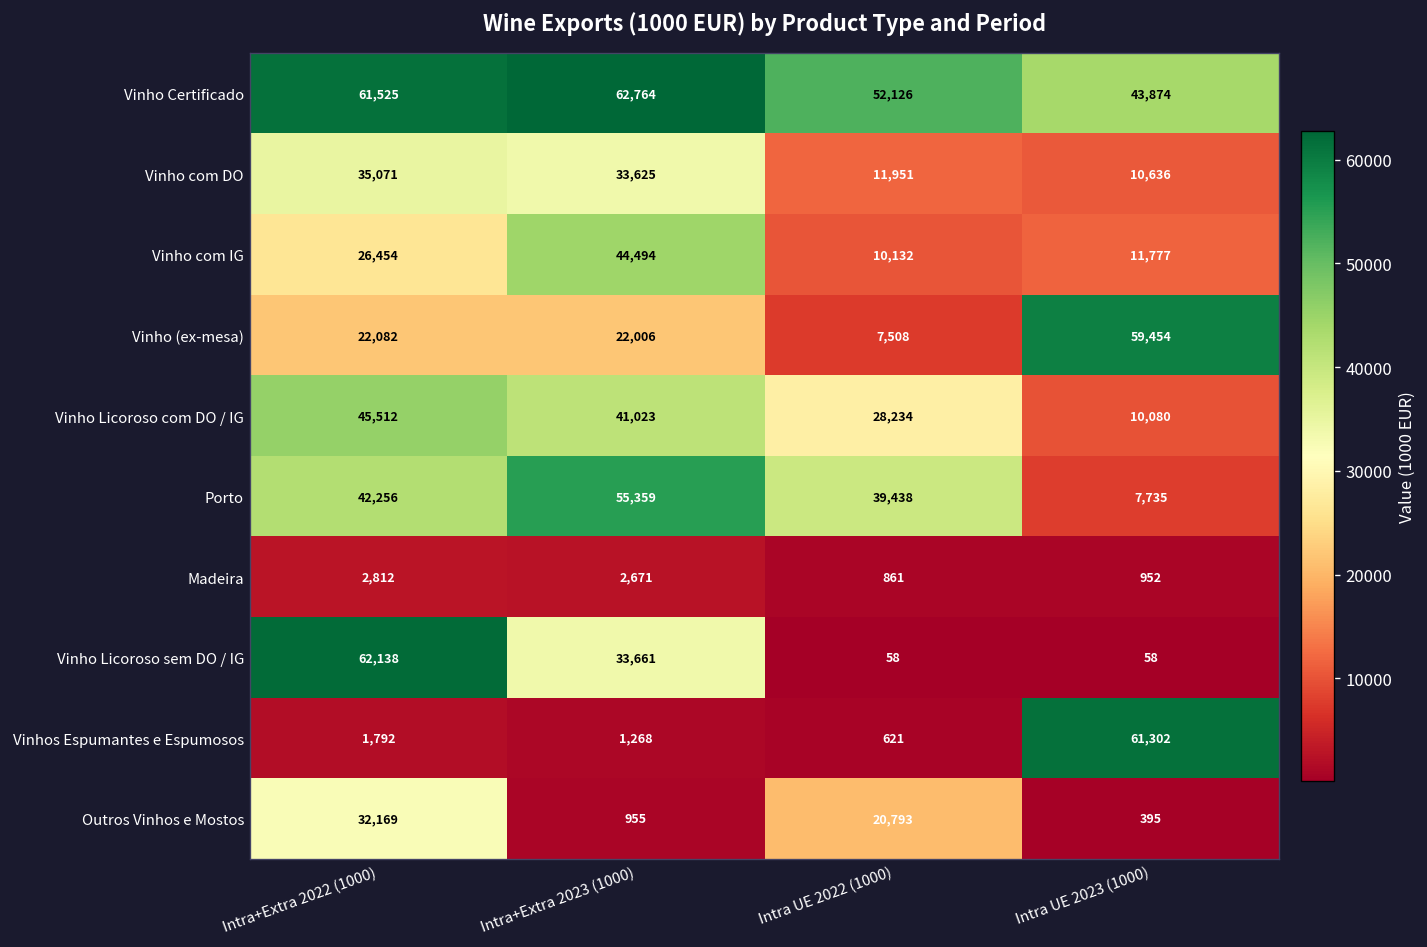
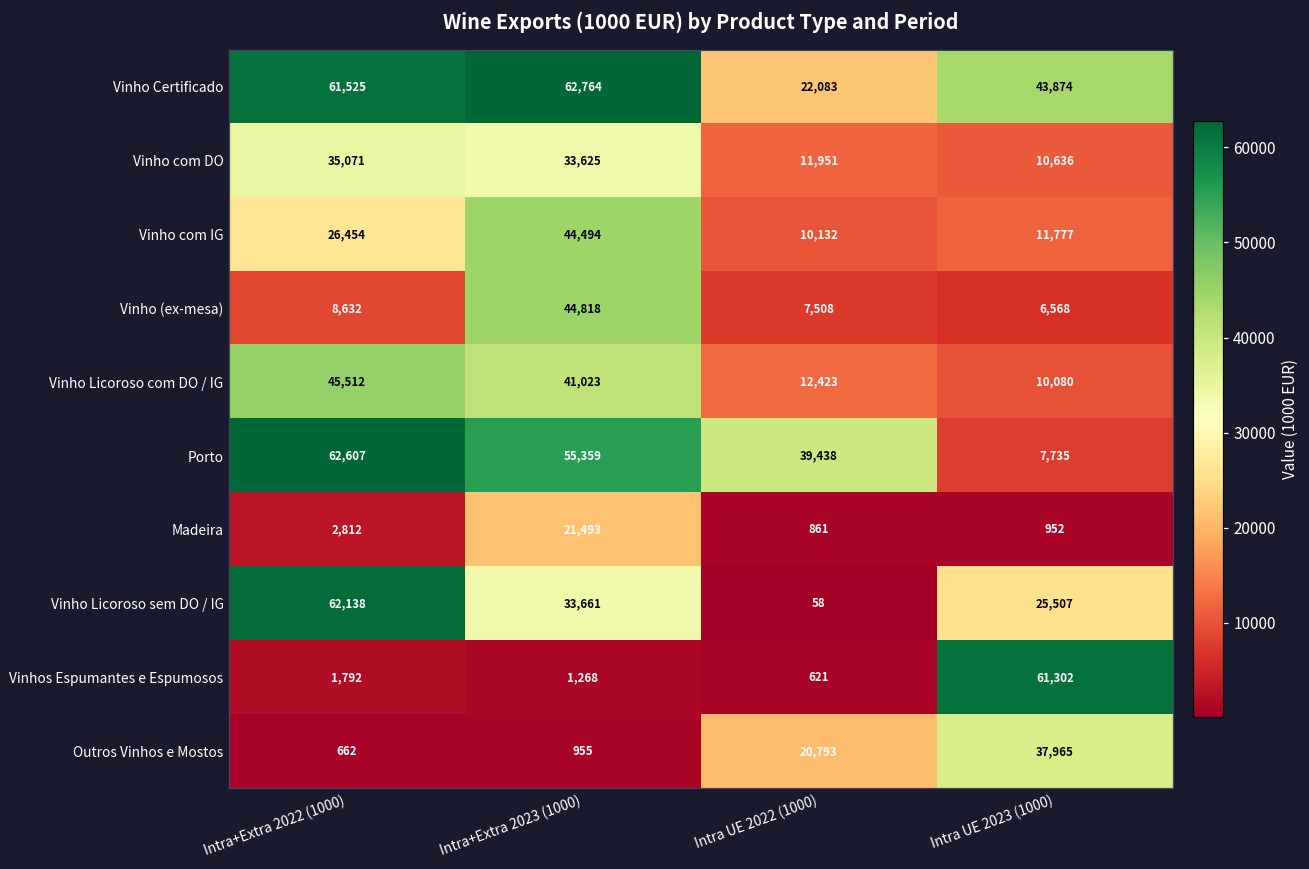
  {
    "Vinho Certificado": {
      "Intra+Extra 2022 (1000)": "61,525",
      "Intra+Extra 2023 (1000)": "62,764",
-     "Intra UE 2022 (1000)": "52,126",
+     "Intra UE 2022 (1000)": "22,083",
      "Intra UE 2023 (1000)": "43,874"
    },
    "Vinho com DO": {
      "Intra+Extra 2022 (1000)": "35,071",
      "Intra+Extra 2023 (1000)": "33,625",
      "Intra UE 2022 (1000)": "11,951",
      "Intra UE 2023 (1000)": "10,636"
    },
    "Vinho com IG": {
      "Intra+Extra 2022 (1000)": "26,454",
      "Intra+Extra 2023 (1000)": "44,494",
      "Intra UE 2022 (1000)": "10,132",
      "Intra UE 2023 (1000)": "11,777"
    },
    "Vinho (ex-mesa)": {
-     "Intra+Extra 2022 (1000)": "22,082",
-     "Intra+Extra 2023 (1000)": "22,006",
+     "Intra+Extra 2022 (1000)": "8,632",
+     "Intra+Extra 2023 (1000)": "44,818",
      "Intra UE 2022 (1000)": "7,508",
-     "Intra UE 2023 (1000)": "59,454"
+     "Intra UE 2023 (1000)": "6,568"
    },
    "Vinho Licoroso com DO / IG": {
      "Intra+Extra 2022 (1000)": "45,512",
      "Intra+Extra 2023 (1000)": "41,023",
-     "Intra UE 2022 (1000)": "28,234",
+     "Intra UE 2022 (1000)": "12,423",
      "Intra UE 2023 (1000)": "10,080"
    },
    "Porto": {
-     "Intra+Extra 2022 (1000)": "42,256",
+     "Intra+Extra 2022 (1000)": "62,607",
      "Intra+Extra 2023 (1000)": "55,359",
      "Intra UE 2022 (1000)": "39,438",
      "Intra UE 2023 (1000)": "7,735"
    },
    "Madeira": {
      "Intra+Extra 2022 (1000)": "2,812",
-     "Intra+Extra 2023 (1000)": "2,671",
+     "Intra+Extra 2023 (1000)": "21,493",
      "Intra UE 2022 (1000)": "861",
      "Intra UE 2023 (1000)": "952"
    },
    "Vinho Licoroso sem DO / IG": {
      "Intra+Extra 2022 (1000)": "62,138",
      "Intra+Extra 2023 (1000)": "33,661",
      "Intra UE 2022 (1000)": "58",
-     "Intra UE 2023 (1000)": "58"
+     "Intra UE 2023 (1000)": "25,507"
    },
    "Vinhos Espumantes e Espumosos": {
      "Intra+Extra 2022 (1000)": "1,792",
      "Intra+Extra 2023 (1000)": "1,268",
      "Intra UE 2022 (1000)": "621",
      "Intra UE 2023 (1000)": "61,302"
    },
    "Outros Vinhos e Mostos": {
-     "Intra+Extra 2022 (1000)": "32,169",
+     "Intra+Extra 2022 (1000)": "662",
      "Intra+Extra 2023 (1000)": "955",
      "Intra UE 2022 (1000)": "20,793",
-     "Intra UE 2023 (1000)": "395"
+     "Intra UE 2023 (1000)": "37,965"
    }
  }
